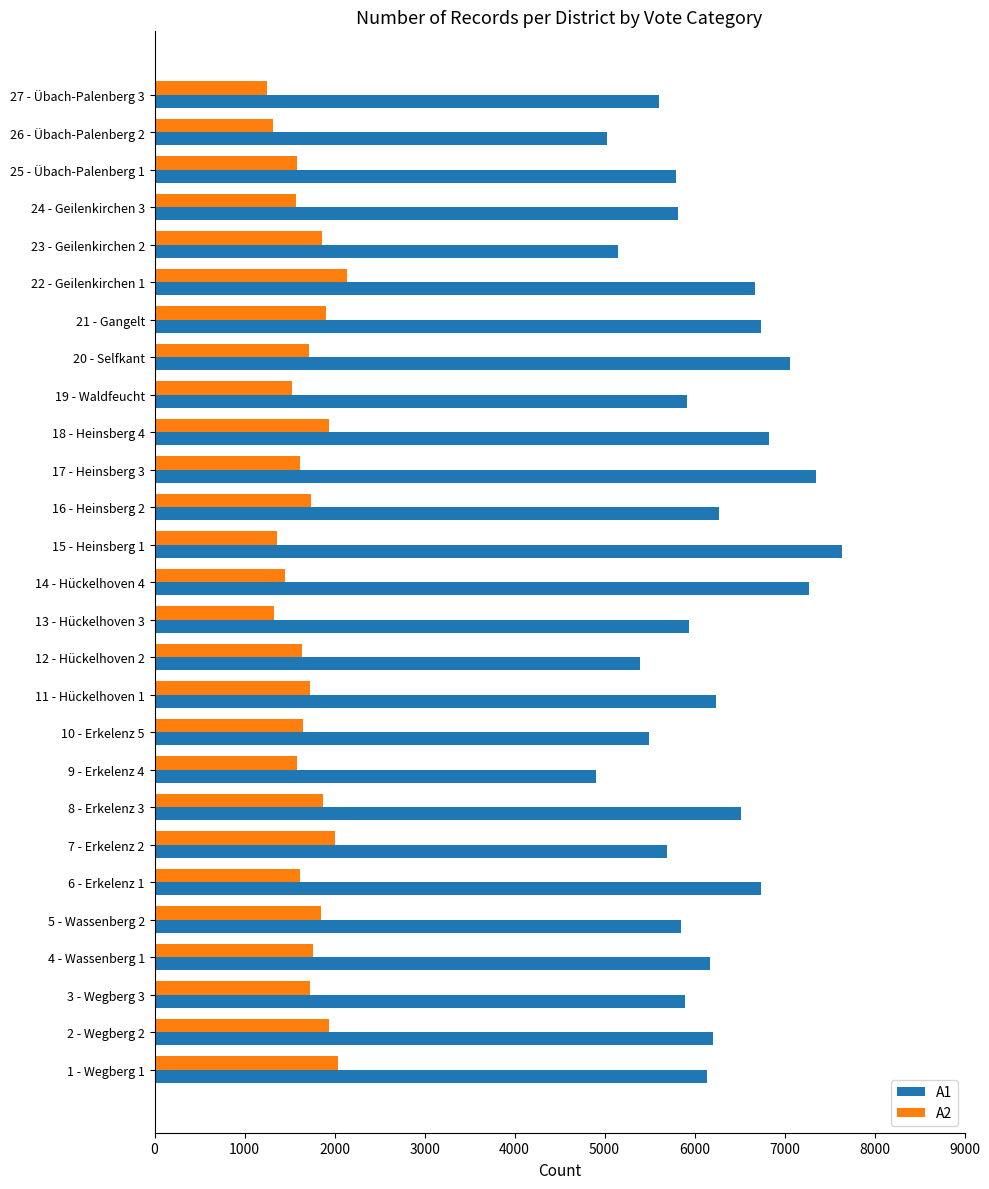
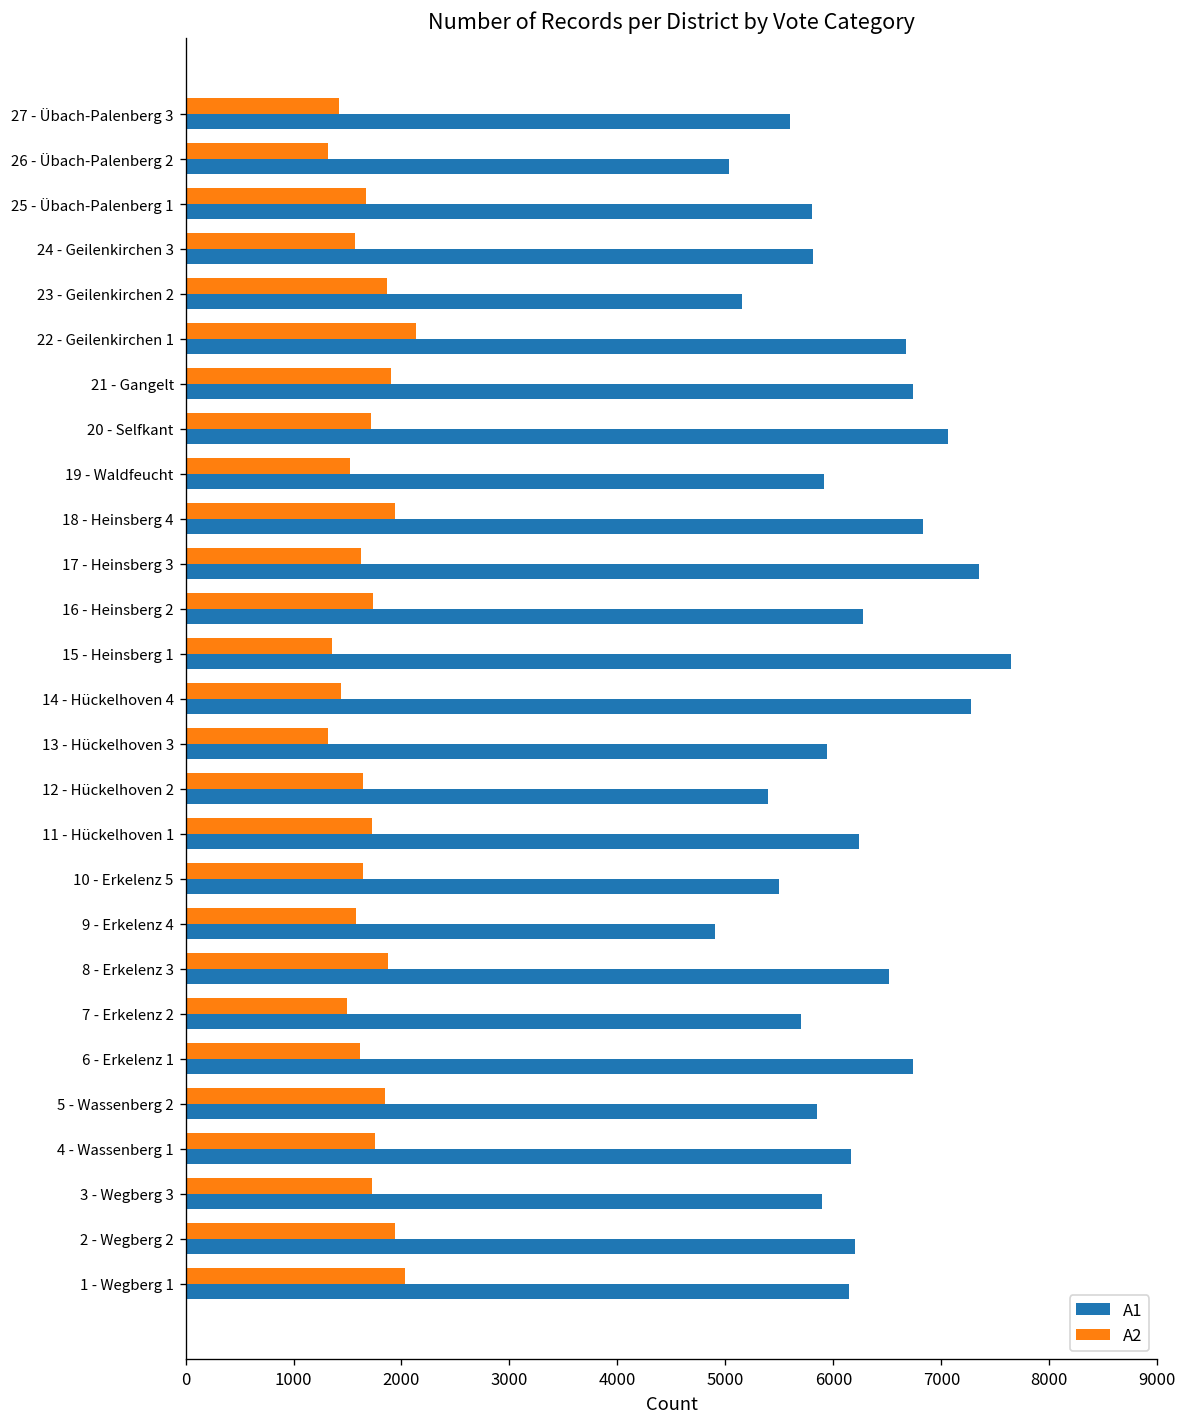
  {
    "A1": {
      "27 - Übach-Palenberg 3": 5600,
      "26 - Übach-Palenberg 2": 5000,
      "25 - Übach-Palenberg 1": 5800,
      "24 - Geilenkirchen 3": 5800,
      "23 - Geilenkirchen 2": 5200,
      "22 - Geilenkirchen 1": 6700,
      "21 - Gangelt": 6700,
      "20 - Selfkant": 7100,
      "19 - Waldfeucht": 5900,
      "18 - Heinsberg 4": 6800,
      "17 - Heinsberg 3": 7300,
      "16 - Heinsberg 2": 6300,
      "15 - Heinsberg 1": 7600,
      "14 - Hückelhoven 4": 7300,
      "13 - Hückelhoven 3": 5900,
      "12 - Hückelhoven 2": 5400,
      "11 - Hückelhoven 1": 6200,
      "10 - Erkelenz 5": 5500,
      "9 - Erkelenz 4": 4900,
      "8 - Erkelenz 3": 6500,
      "7 - Erkelenz 2": 5700,
      "6 - Erkelenz 1": 6700,
      "5 - Wassenberg 2": 5800,
      "4 - Wassenberg 1": 6200,
      "3 - Wegberg 3": 5900,
      "2 - Wegberg 2": 6200,
      "1 - Wegberg 1": 6100
    },
    "A2": {
-     "27 - Übach-Palenberg 3": 1200,
+     "27 - Übach-Palenberg 3": 1400,
      "26 - Übach-Palenberg 2": 1300,
-     "25 - Übach-Palenberg 1": 1600,
+     "25 - Übach-Palenberg 1": 1700,
      "24 - Geilenkirchen 3": 1600,
      "23 - Geilenkirchen 2": 1900,
      "22 - Geilenkirchen 1": 2100,
      "21 - Gangelt": 1900,
      "20 - Selfkant": 1700,
      "19 - Waldfeucht": 1500,
      "18 - Heinsberg 4": 1900,
      "17 - Heinsberg 3": 1600,
      "16 - Heinsberg 2": 1700,
      "15 - Heinsberg 1": 1400,
      "14 - Hückelhoven 4": 1400,
      "13 - Hückelhoven 3": 1300,
      "12 - Hückelhoven 2": 1600,
      "11 - Hückelhoven 1": 1700,
      "10 - Erkelenz 5": 1600,
      "9 - Erkelenz 4": 1600,
      "8 - Erkelenz 3": 1900,
-     "7 - Erkelenz 2": 2000,
+     "7 - Erkelenz 2": 1500,
      "6 - Erkelenz 1": 1600,
      "5 - Wassenberg 2": 1800,
      "4 - Wassenberg 1": 1800,
      "3 - Wegberg 3": 1700,
      "2 - Wegberg 2": 1900,
      "1 - Wegberg 1": 2000
    }
  }
